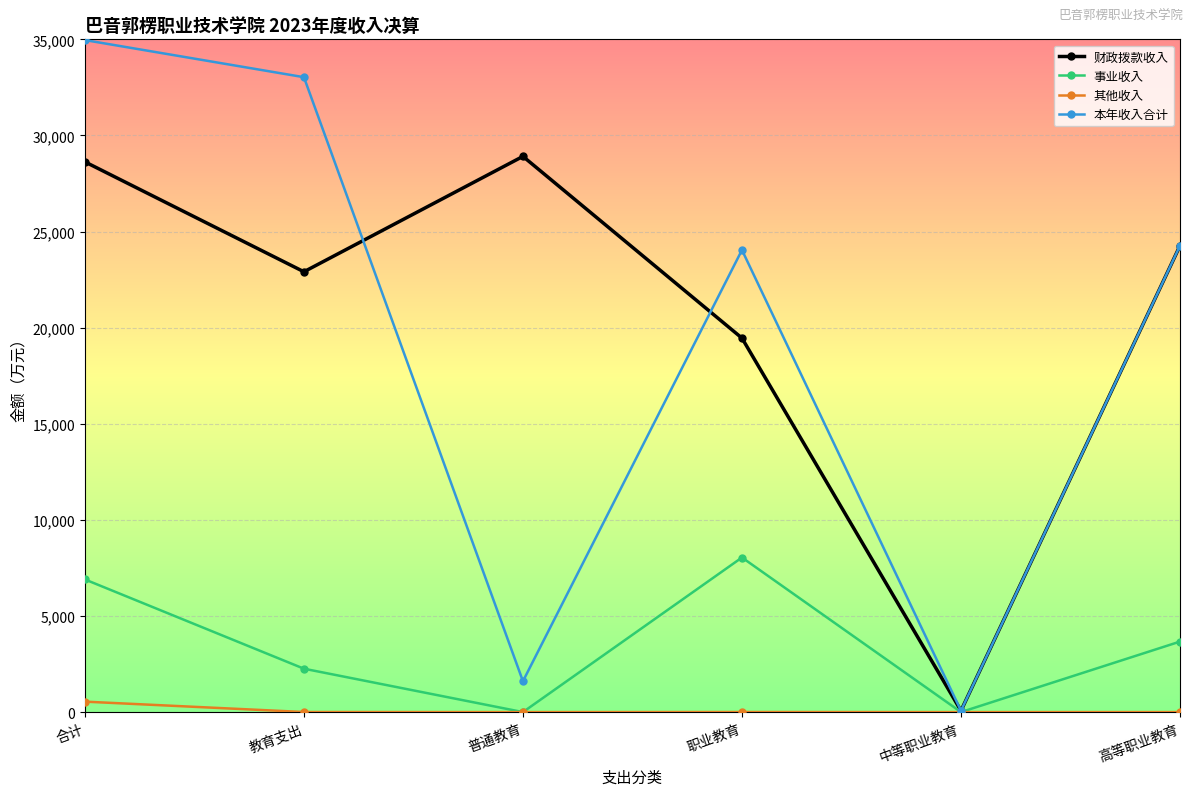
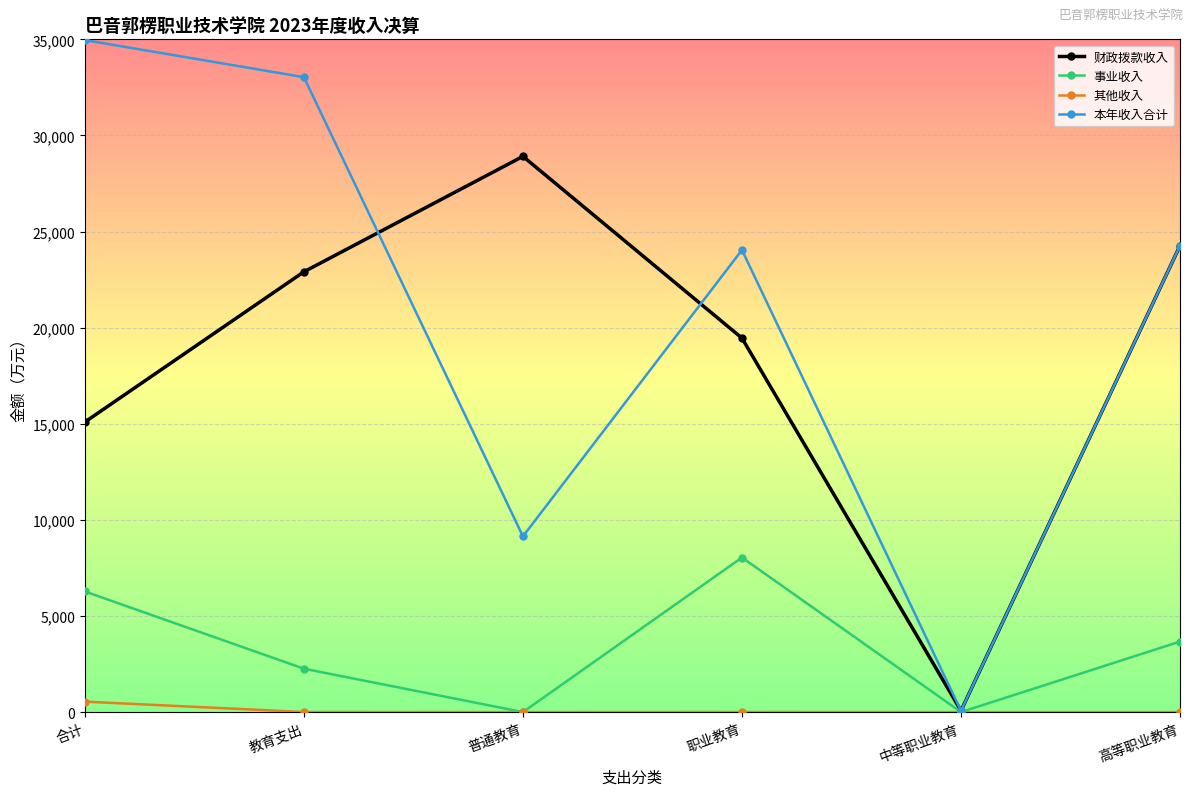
  {
    "财政拨款收入": {
-     "合计": "28,600",
+     "合计": "15,100",
      "教育支出": "22,900",
      "普通教育": "28,900",
      "职业教育": "19,500"
    },
    "事业收入": {
-     "合计": "6,900",
+     "合计": "6,300",
      "教育支出": "2,300",
      "职业教育": "8,000",
      "高等职业教育": "3,700"
    },
    "其他收入": {
      "合计": "500",
      "教育支出": "0",
      "职业教育": "0",
      "高等职业教育": "0"
    },
    "本年收入合计": {
      "合计": "35,000",
      "教育支出": "33,000",
-     "普通教育": "1,600",
+     "普通教育": "9,100",
      "职业教育": "24,000"
    }
  }
